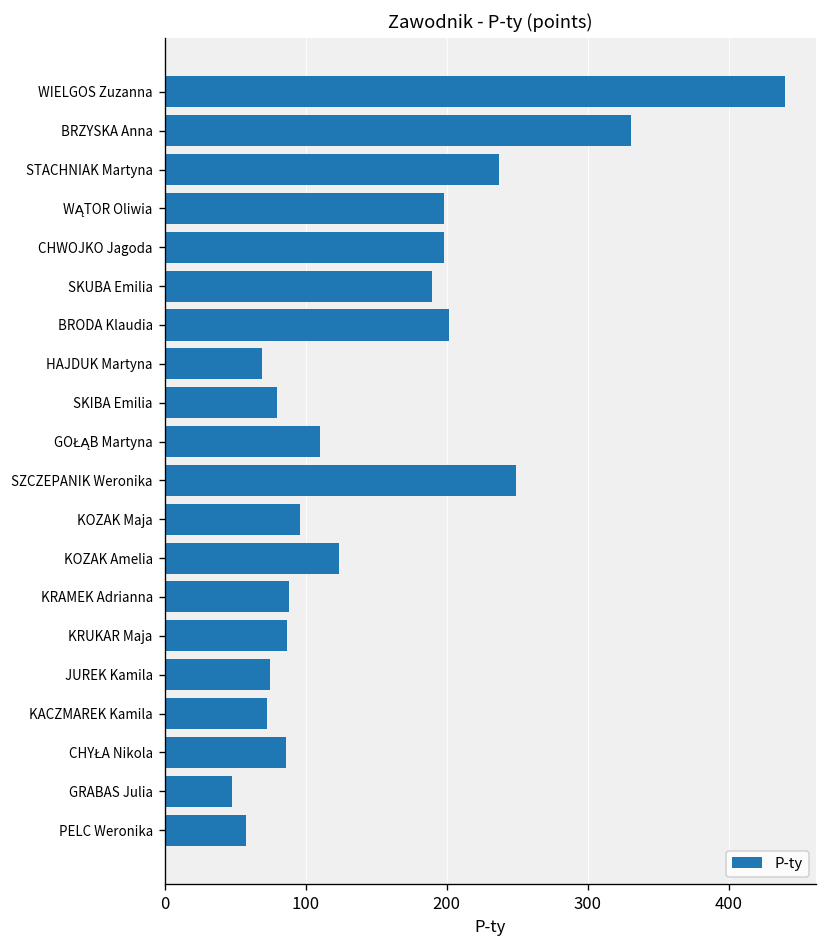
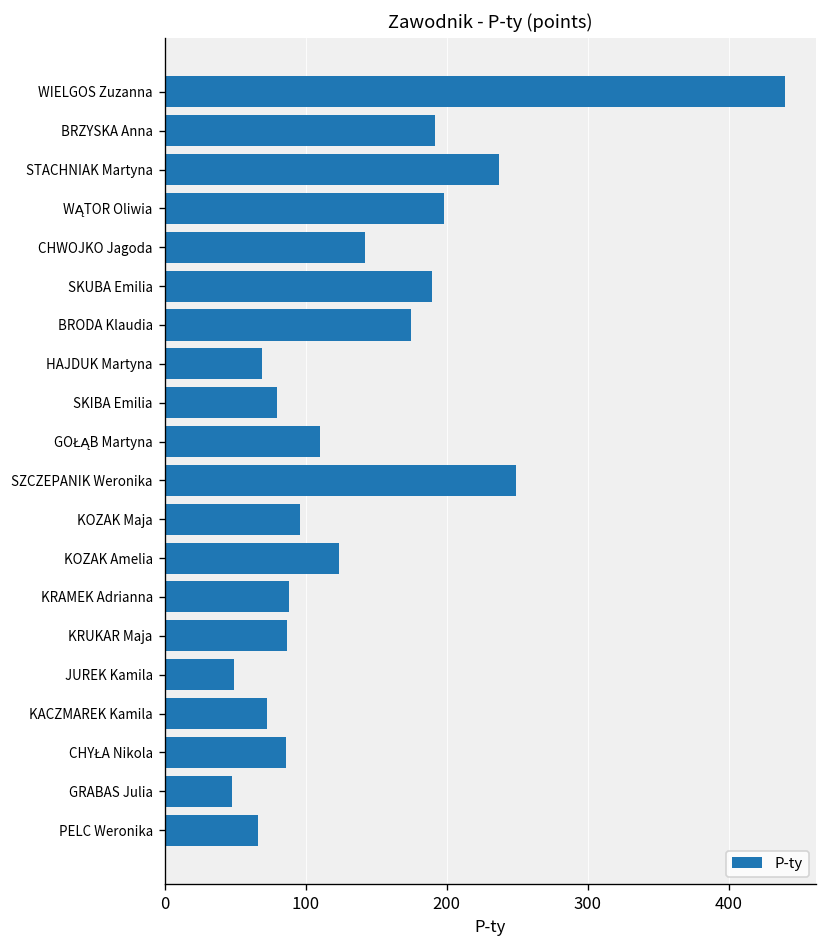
  {
    "WIELGOS Zuzanna": 440,
-   "BRZYSKA Anna": 331,
+   "BRZYSKA Anna": 192,
    "STACHNIAK Martyna": 237,
    "WĄTOR Oliwia": 198,
-   "CHWOJKO Jagoda": 198,
+   "CHWOJKO Jagoda": 142,
    "SKUBA Emilia": 190,
-   "BRODA Klaudia": 202,
+   "BRODA Klaudia": 175,
    "HAJDUK Martyna": 69,
    "SKIBA Emilia": 80,
    "GOŁĄB Martyna": 110,
    "SZCZEPANIK Weronika": 249,
    "KOZAK Maja": 96,
    "KOZAK Amelia": 124,
    "KRAMEK Adrianna": 88,
    "KRUKAR Maja": 87,
-   "JUREK Kamila": 75,
+   "JUREK Kamila": 49,
    "KACZMAREK Kamila": 73,
    "CHYŁA Nikola": 86,
    "GRABAS Julia": 48,
-   "PELC Weronika": 58
+   "PELC Weronika": 66
  }
